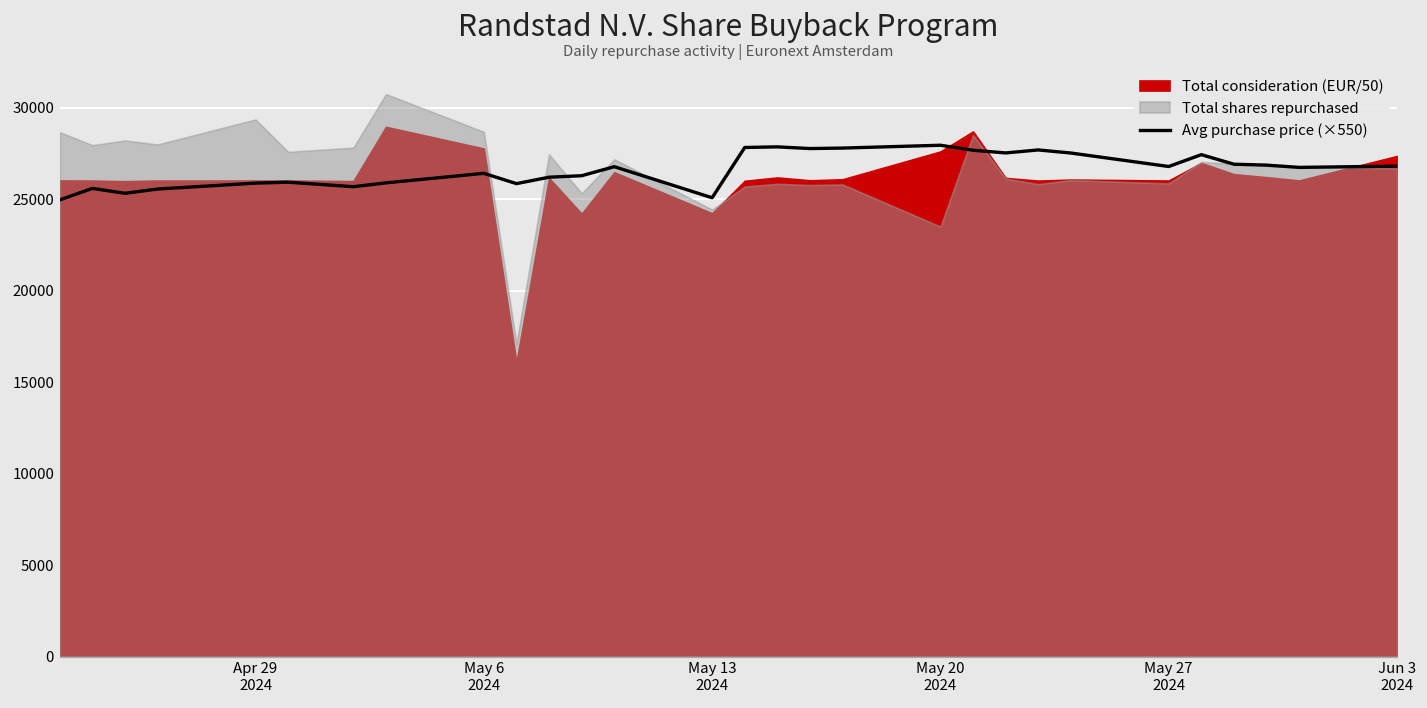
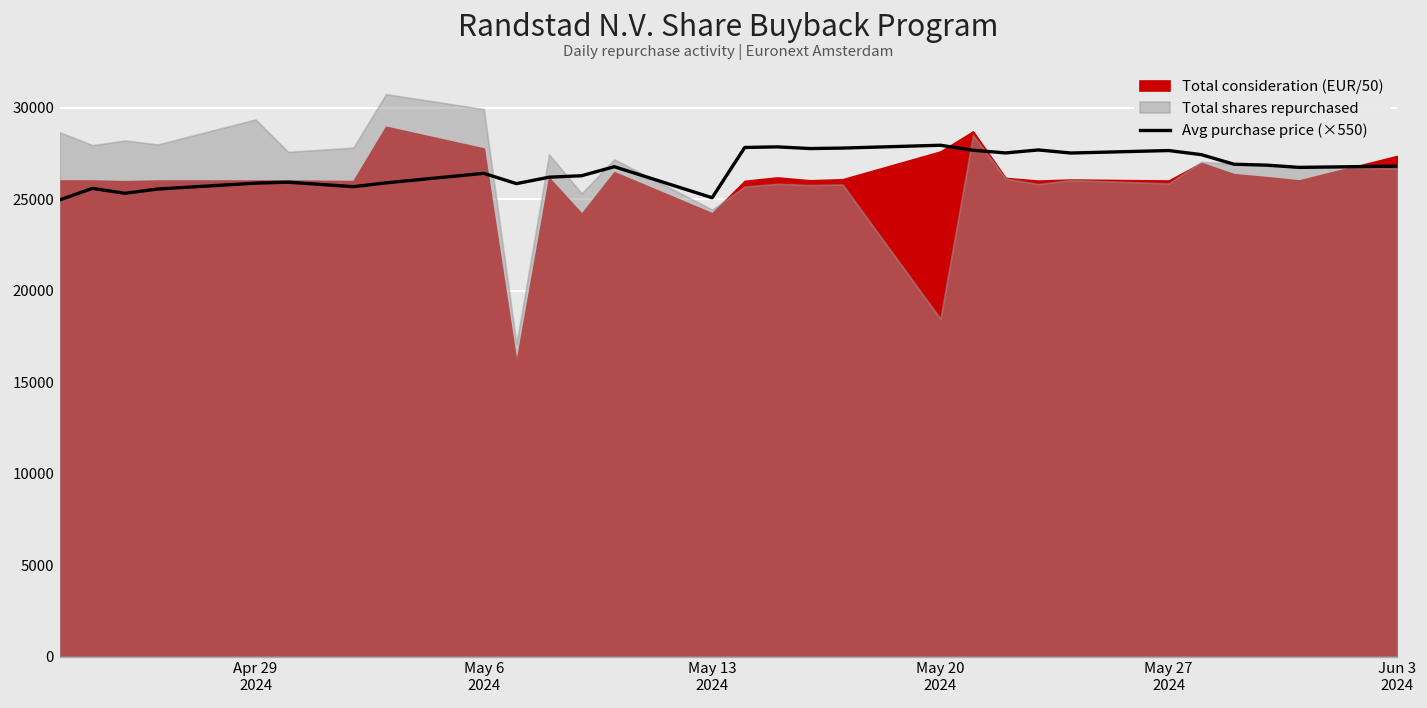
  {
    "Avg purchase price (×550)": {
      "May 6 2024": 26400,
      "May 13 2024": 25100,
      "May 20 2024": 28000,
-     "May 27 2024": 26800
+     "May 27 2024": 27700
    },
    "Total consideration (EUR/50)": {
      "May 6 2024": 27800,
      "May 13 2024": 24200,
      "May 20 2024": 27600,
      "Jun 3 2024": 27400
    },
    "Total shares repurchased": {
      "Apr 29 2024": 29400,
-     "May 6 2024": 28700,
+     "May 6 2024": 29900,
      "May 13 2024": 24400,
-     "May 20 2024": 23500
+     "May 20 2024": 18500
    }
  }
